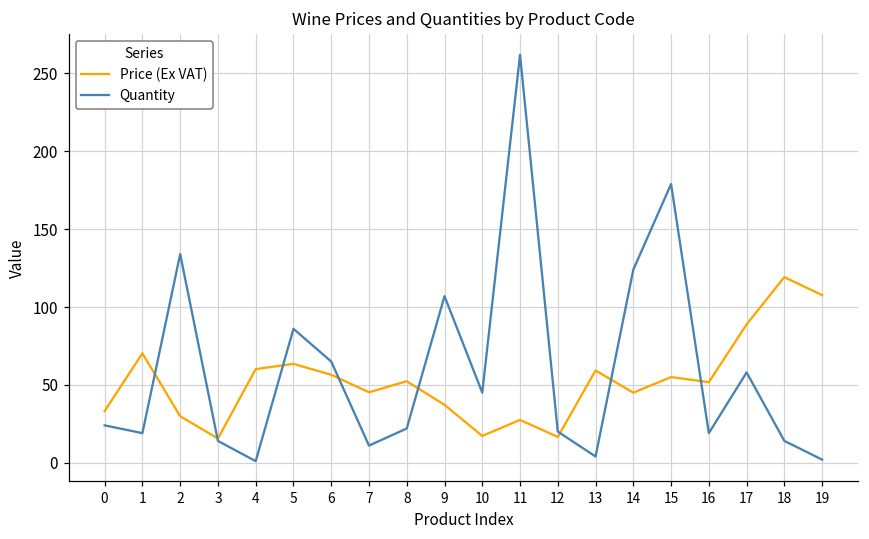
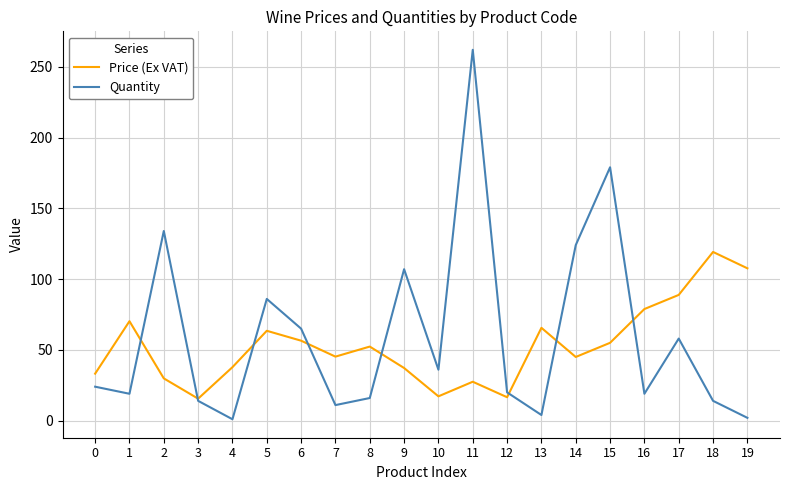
  {
    "Price (Ex VAT)": {
      "0": 33,
      "1": 70,
      "2": 30,
-     "4": 60,
+     "4": 38,
      "5": 63,
      "6": 57,
      "7": 45,
      "8": 52,
      "9": 37,
      "10": 17,
      "11": 28,
      "12": 17,
-     "13": 59,
+     "13": 66,
      "14": 45,
      "15": 55,
-     "16": 52,
+     "16": 79,
      "17": 89,
      "18": 119,
      "19": 108
    },
    "Quantity": {
      "0": 24,
      "1": 19,
      "2": 134,
      "4": 1,
      "5": 86,
      "6": 65,
      "7": 11,
-     "8": 22,
+     "8": 16,
      "9": 107,
-     "10": 45,
+     "10": 36,
      "11": 262,
      "12": 20,
      "13": 4,
      "14": 124,
      "15": 179,
      "16": 19,
      "17": 58,
      "18": 14,
      "19": 2
    }
  }
